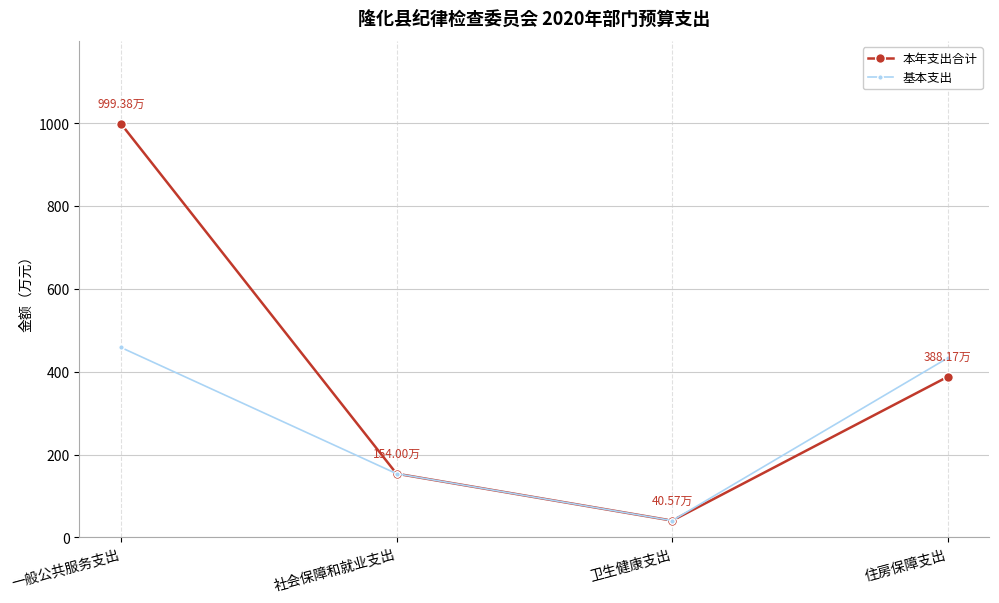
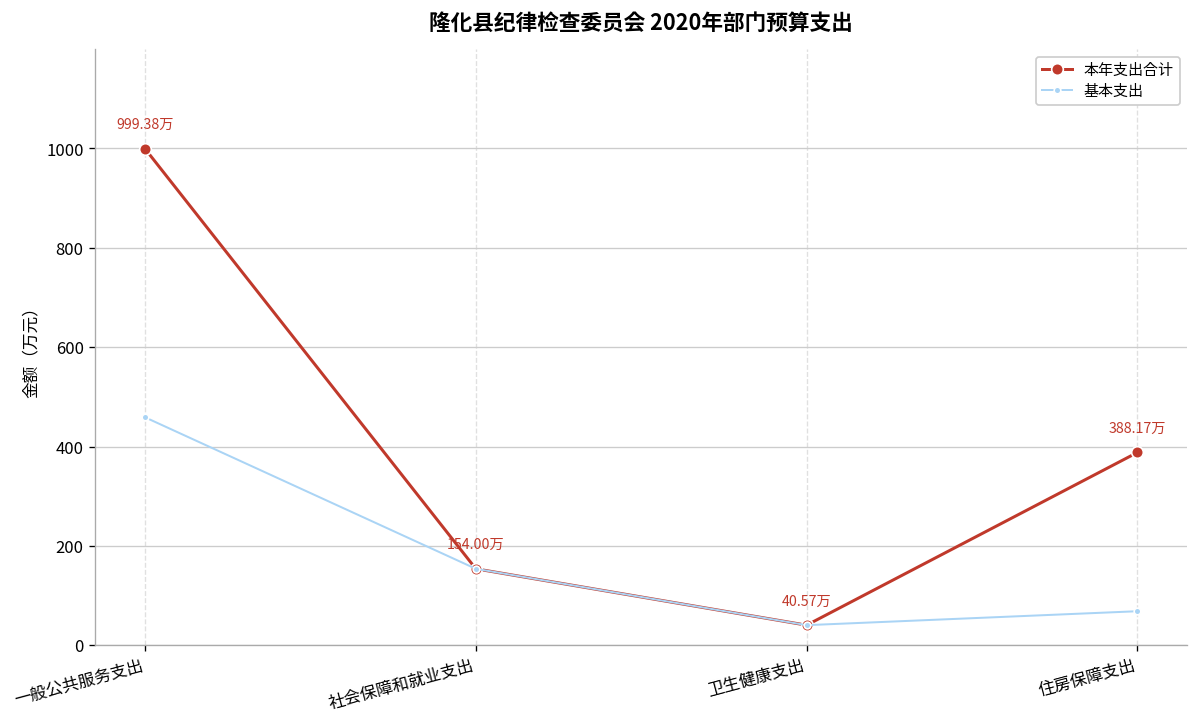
  {
    "本年支出合计": {
      "一般公共服务支出": "999.38万"
    },
    "基本支出": {
      "一般公共服务支出": "460",
-     "住房保障支出": "430"
+     "住房保障支出": "70"
    }
  }
